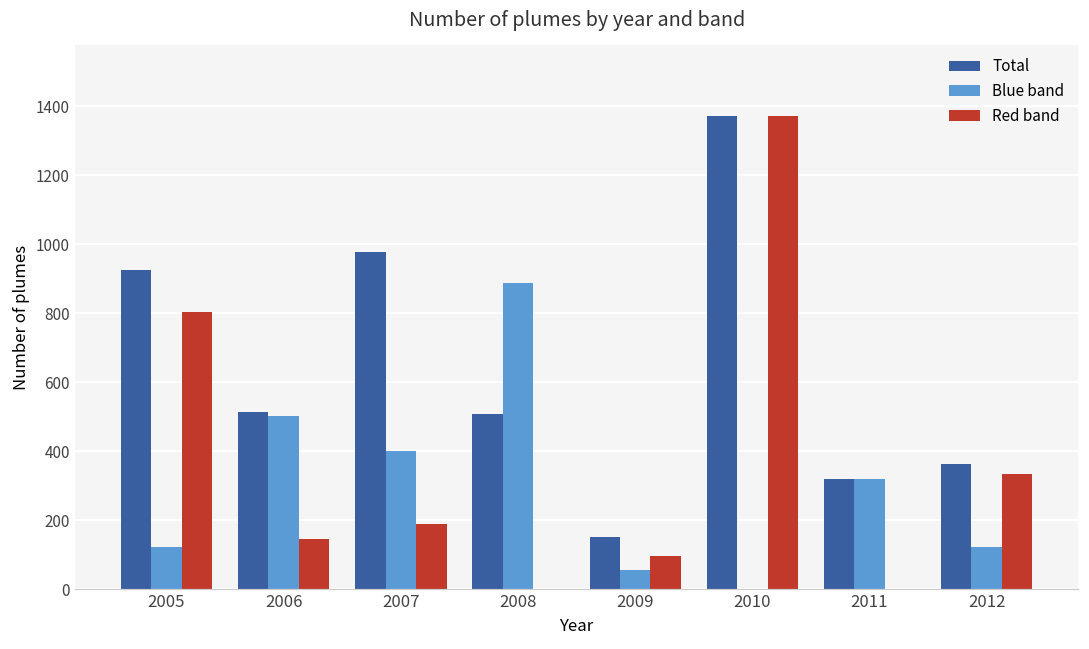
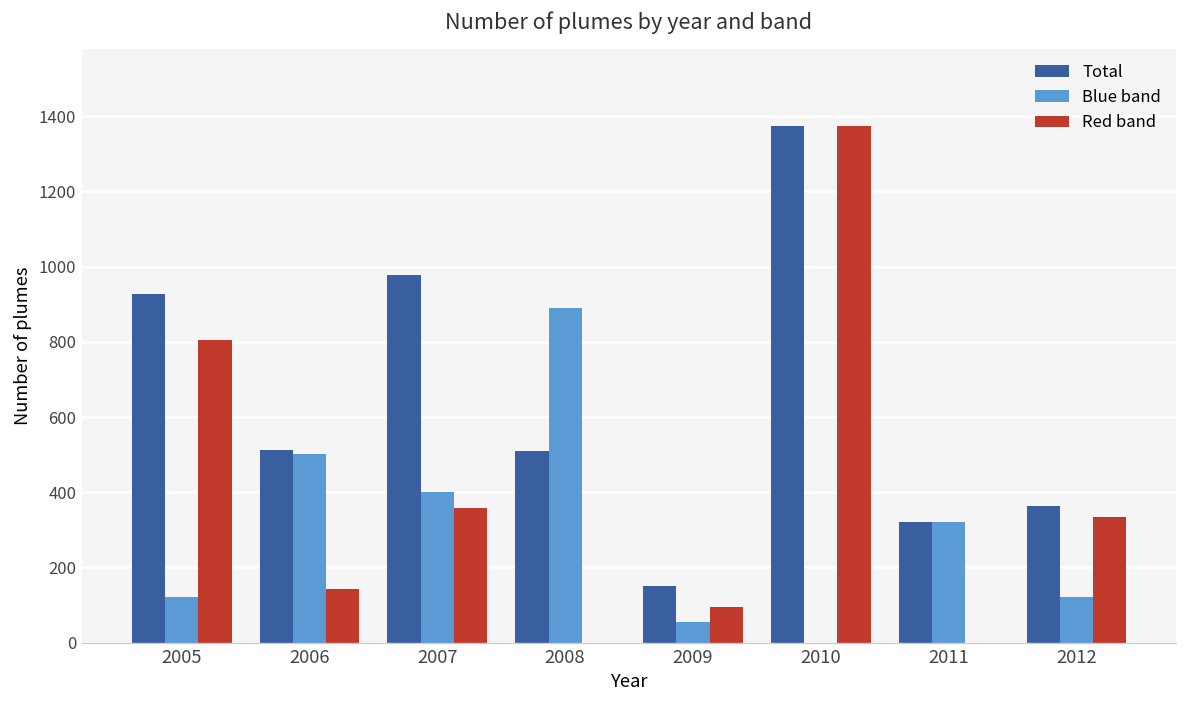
  {
    "Total": {
      "2005": 930,
      "2006": 510,
      "2007": 980,
      "2008": 510,
      "2009": 150,
      "2010": 1370,
      "2011": 320,
      "2012": 360
    },
    "Blue band": {
      "2005": 120,
      "2006": 500,
      "2007": 400,
      "2008": 890,
      "2009": 60,
      "2010": 0,
      "2011": 320,
      "2012": 120
    },
    "Red band": {
      "2005": 810,
      "2006": 140,
-     "2007": 190,
+     "2007": 360,
      "2008": 0,
      "2009": 100,
      "2010": 1370,
      "2011": 0,
      "2012": 330
    }
  }
